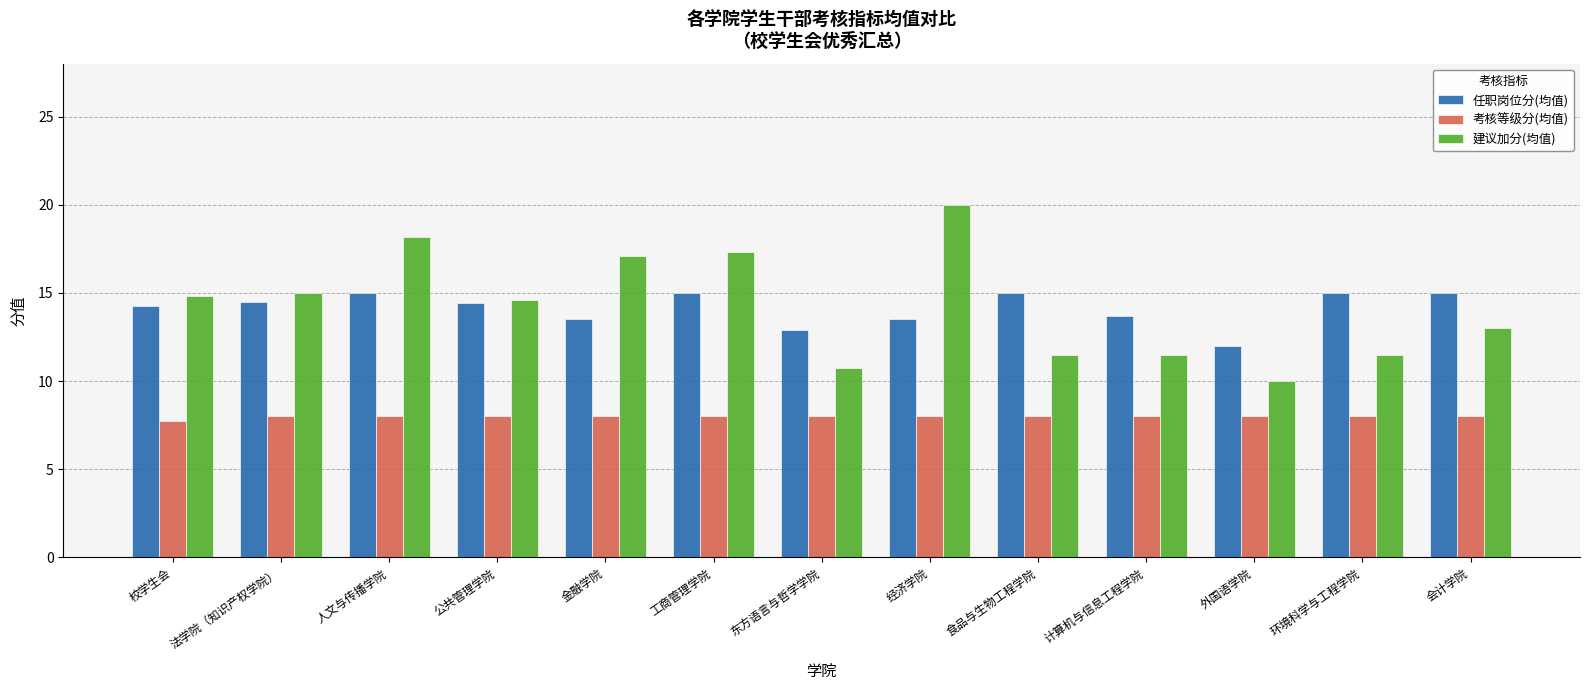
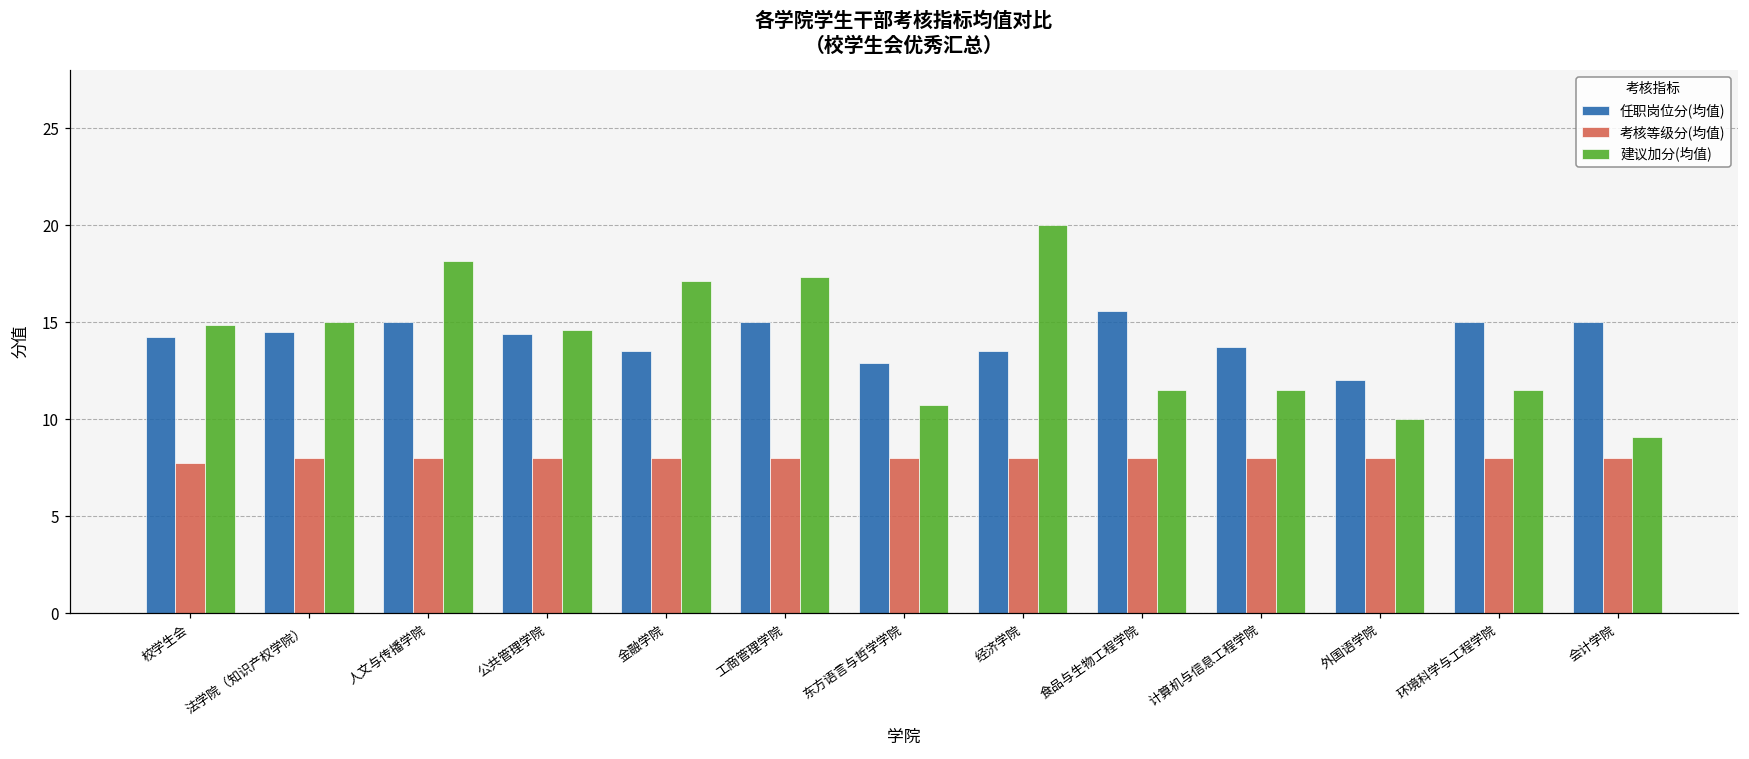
  {
    "任职岗位分(均值)": {
      "校学生会": 14.3,
      "法学院（知识产权学院）": 14.5,
      "人文与传播学院": 15.0,
      "公共管理学院": 14.4,
      "金融学院": 13.5,
      "工商管理学院": 15.0,
      "东方语言与哲学学院": 12.9,
      "经济学院": 13.5,
-     "食品与生物工程学院": 15.0,
+     "食品与生物工程学院": 15.6,
      "计算机与信息工程学院": 13.7,
      "外国语学院": 12.0,
      "环境科学与工程学院": 15.0,
      "会计学院": 15.0
    },
    "考核等级分(均值)": {
      "校学生会": 7.7,
      "法学院（知识产权学院）": 8.0,
      "人文与传播学院": 8.0,
      "公共管理学院": 8.0,
      "金融学院": 8.0,
      "工商管理学院": 8.0,
      "东方语言与哲学学院": 8.0,
      "经济学院": 8.0,
      "食品与生物工程学院": 8.0,
      "计算机与信息工程学院": 8.0,
      "外国语学院": 8.0,
      "环境科学与工程学院": 8.0,
      "会计学院": 8.0
    },
    "建议加分(均值)": {
      "校学生会": 14.9,
      "法学院（知识产权学院）": 15.0,
      "人文与传播学院": 18.2,
      "公共管理学院": 14.6,
      "金融学院": 17.1,
      "工商管理学院": 17.3,
      "东方语言与哲学学院": 10.8,
      "经济学院": 20.0,
      "食品与生物工程学院": 11.5,
      "计算机与信息工程学院": 11.5,
      "外国语学院": 10.0,
      "环境科学与工程学院": 11.5,
-     "会计学院": 13.0
+     "会计学院": 9.1
    }
  }
